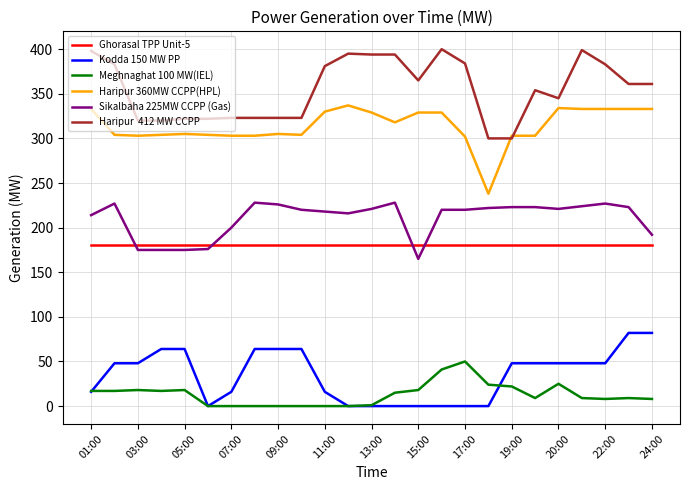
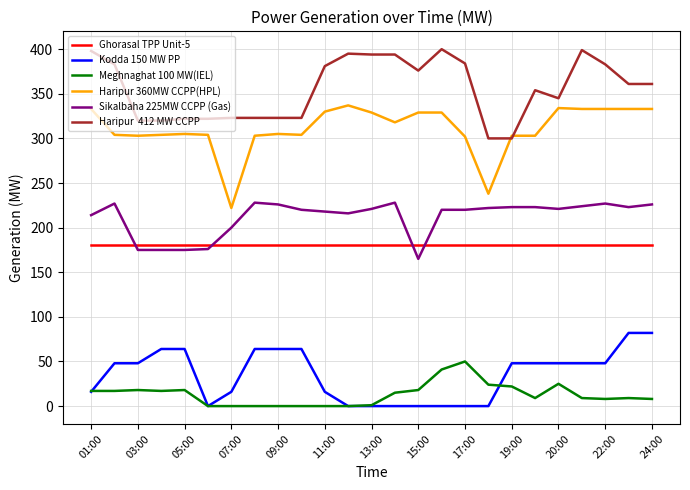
  {
    "Ghorasal TPP Unit-5": {
      "01:00": 180,
      "03:00": 180,
      "05:00": 180,
      "07:00": 180,
      "09:00": 180,
      "11:00": 180,
      "13:00": 180,
      "15:00": 180,
      "17:00": 180,
      "19:00": 180,
      "20:00": 180,
      "22:00": 180,
      "24:00": 180
    },
    "Kodda 150 MW PP": {
      "03:00": 50,
      "05:00": 60,
      "07:00": 20,
      "09:00": 60,
      "11:00": 20,
      "15:00": 0,
      "17:00": 0,
      "19:00": 50,
      "20:00": 50,
      "22:00": 50,
      "24:00": 80
    },
    "Meghnaghat 100 MW(IEL)": {
      "03:00": 20,
      "05:00": 20,
      "07:00": 0,
      "09:00": 0,
      "11:00": 0,
      "15:00": 20,
      "17:00": 50,
      "19:00": 20,
      "20:00": 30,
      "22:00": 10,
      "24:00": 10
    },
    "Haripur 360MW CCPP(HPL)": {
      "03:00": 300,
      "05:00": 310,
-     "07:00": 300,
+     "07:00": 220,
      "09:00": 310,
      "11:00": 330,
      "13:00": 330,
      "15:00": 330,
      "17:00": 300,
      "19:00": 300,
      "20:00": 330,
      "22:00": 330,
      "24:00": 330
    },
    "Sikalbaha 225MW CCPP (Gas)": {
      "01:00": 210,
      "03:00": 180,
      "05:00": 180,
      "07:00": 200,
      "09:00": 230,
      "11:00": 220,
      "13:00": 220,
      "15:00": 170,
      "17:00": 220,
      "19:00": 220,
      "20:00": 220,
      "22:00": 230,
-     "24:00": 190
+     "24:00": 230
    },
    "Haripur 412 MW CCPP": {
      "09:00": 320,
      "11:00": 380,
      "13:00": 390,
-     "15:00": 370,
+     "15:00": 380,
      "17:00": 380,
      "19:00": 300,
      "20:00": 350,
      "22:00": 380,
      "24:00": 360
    }
  }
